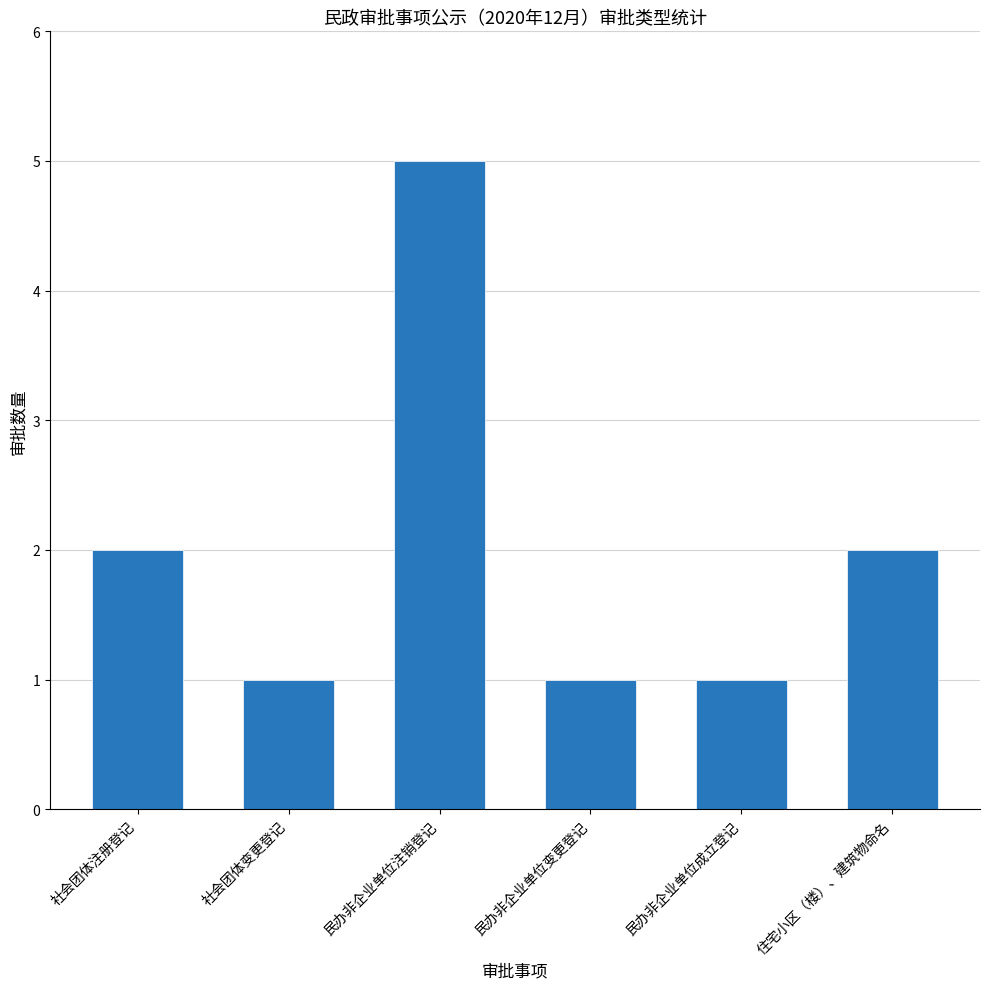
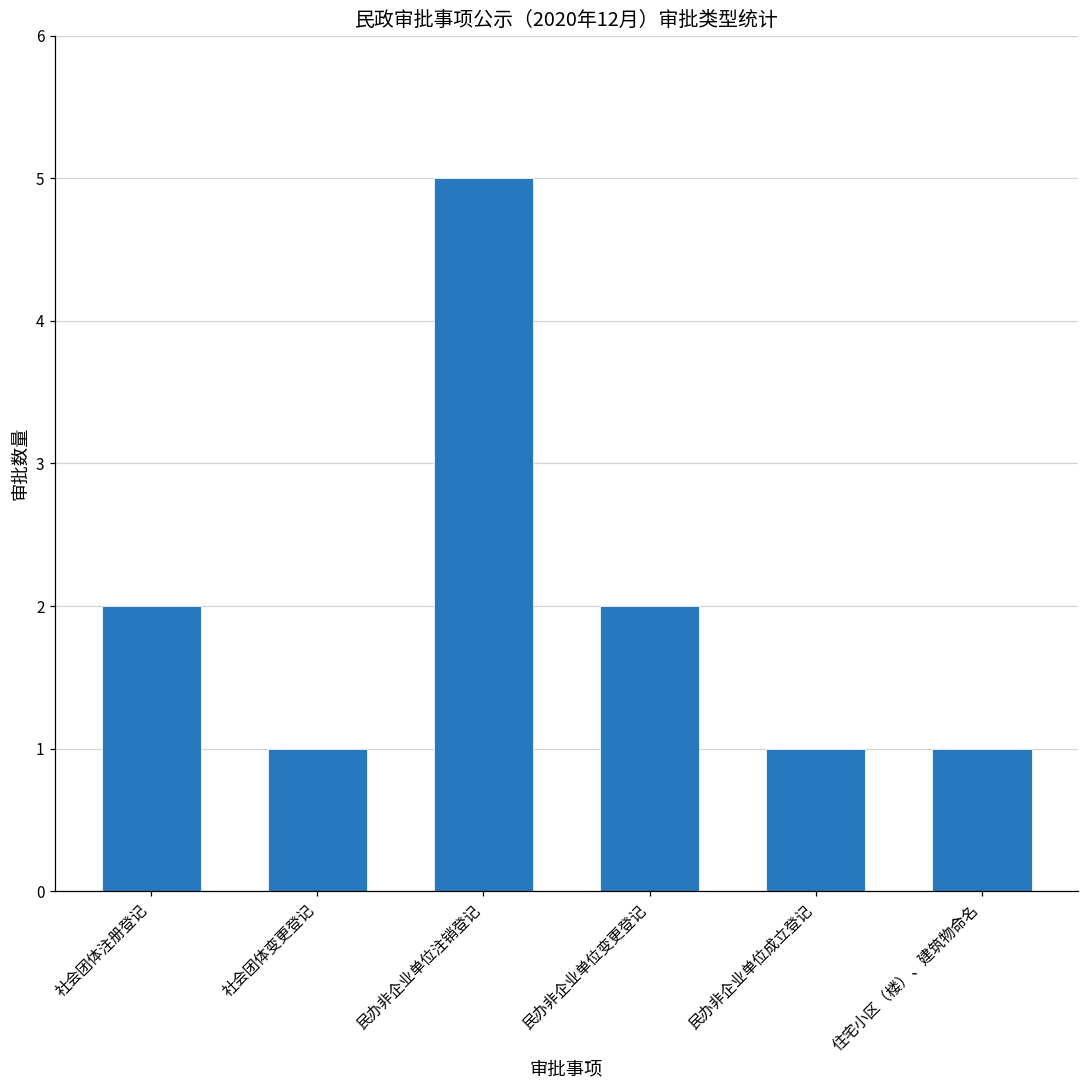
  {
    "社会团体注册登记": 2,
    "社会团体变更登记": 1,
    "民办非企业单位注销登记": 5,
-   "民办非企业单位变更登记": 1,
+   "民办非企业单位变更登记": 2,
    "民办非企业单位成立登记": 1,
-   "住宅小区（楼）、建筑物命名": 2
+   "住宅小区（楼）、建筑物命名": 1
  }
